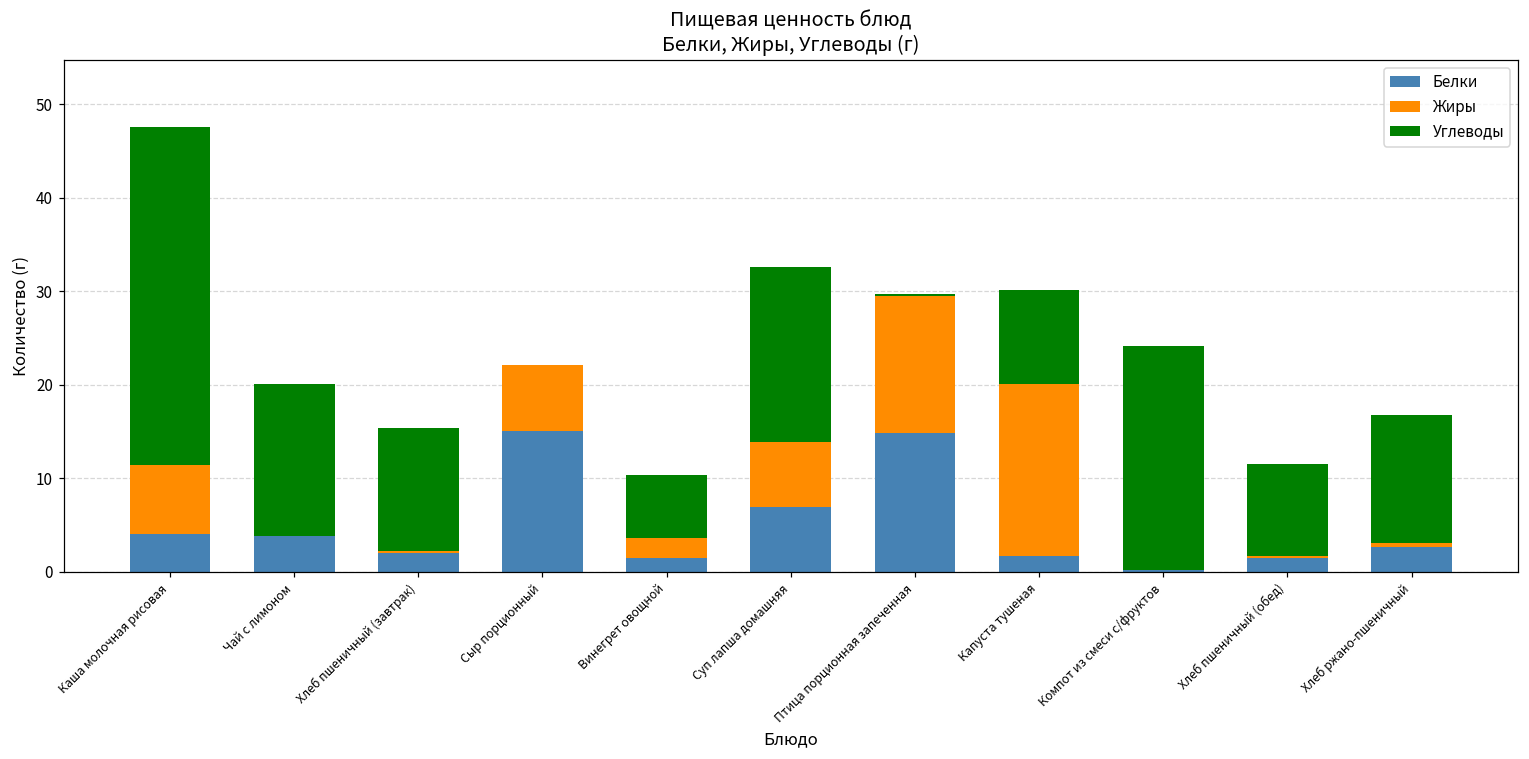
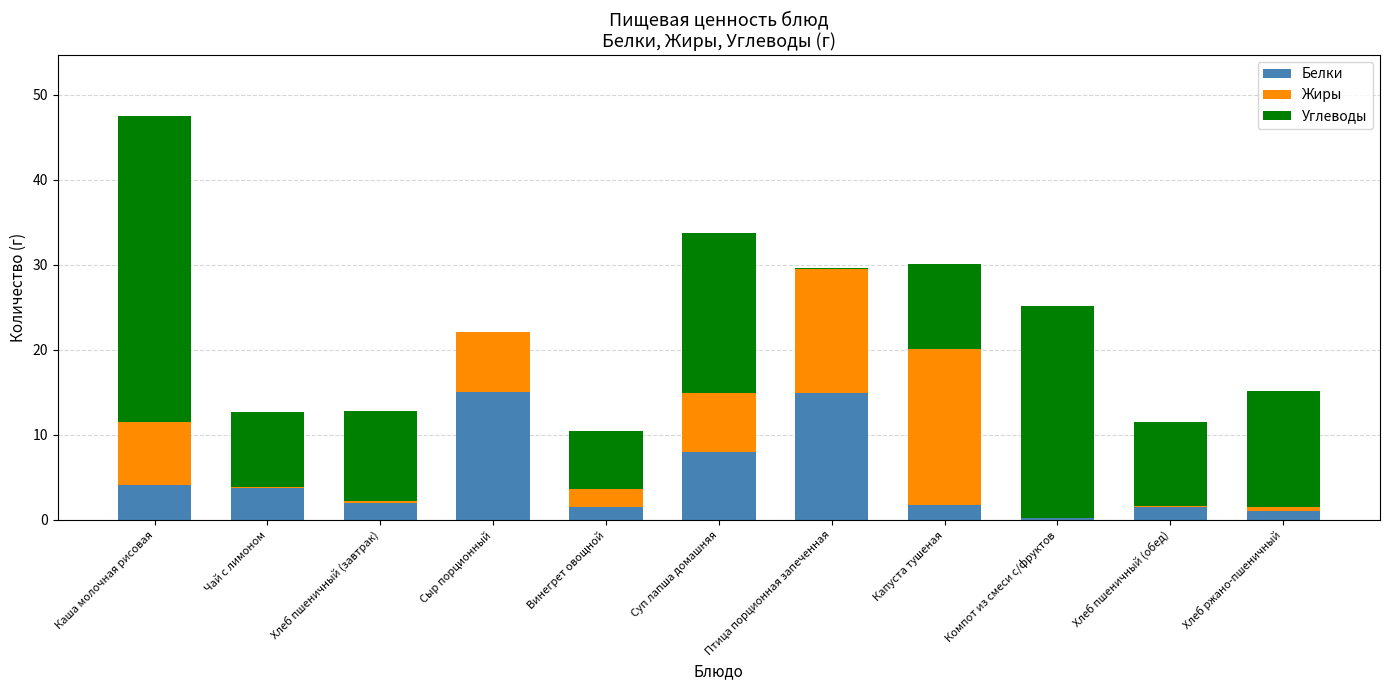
  {
    "Белки": {
      "Каша молочная рисовая": 4,
      "Чай с лимоном": 4,
      "Хлеб пшеничный (завтрак)": 2,
      "Сыр порционный": 15,
      "Винегрет овощной": 2,
-     "Суп лапша домашняя": 7,
+     "Суп лапша домашняя": 8,
      "Птица порционная запеченная": 15,
      "Капуста тушеная": 2,
      "Хлеб пшеничный (обед)": 2,
-     "Хлеб ржано-пшеничный": 3
+     "Хлеб ржано-пшеничный": 1
    },
    "Жиры": {
      "Каша молочная рисовая": 7,
      "Сыр порционный": 7,
      "Винегрет овощной": 2,
      "Суп лапша домашняя": 7,
      "Птица порционная запеченная": 15,
      "Капуста тушеная": 18,
      "Компот из смеси с/фруктов": 0,
      "Хлеб ржано-пшеничный": 0
    },
    "Углеводы": {
      "Каша молочная рисовая": 36,
-     "Чай с лимоном": 16,
-     "Хлеб пшеничный (завтрак)": 13,
+     "Чай с лимоном": 9,
+     "Хлеб пшеничный (завтрак)": 11,
      "Сыр порционный": 0,
      "Винегрет овощной": 7,
      "Суп лапша домашняя": 19,
      "Капуста тушеная": 10,
-     "Компот из смеси с/фруктов": 24,
+     "Компот из смеси с/фруктов": 25,
      "Хлеб пшеничный (обед)": 10,
      "Хлеб ржано-пшеничный": 14
    }
  }
